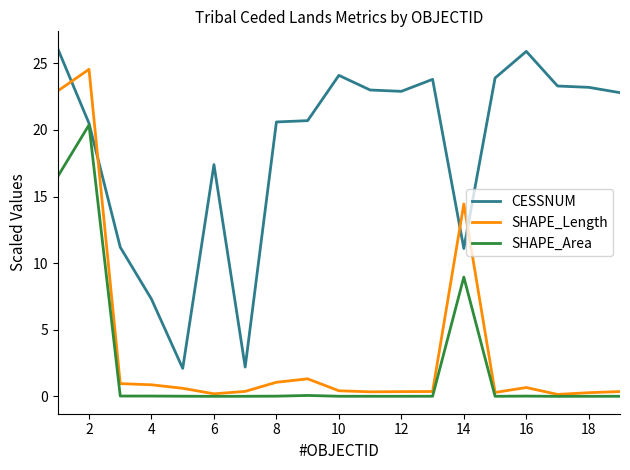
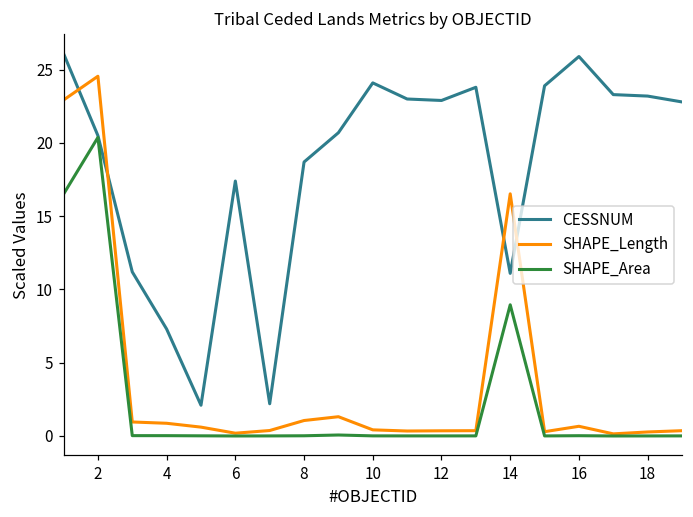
  {
    "CESSNUM": {
      "4": 7.3,
      "6": 17.4,
-     "8": 20.6,
+     "8": 18.7,
      "10": 24.1,
      "12": 22.9,
      "14": 11.1,
      "16": 25.9,
      "18": 23.2
    },
    "SHAPE_Length": {
      "2": 24.6,
      "4": 0.9,
      "8": 1.1,
      "10": 0.4,
      "12": 0.4,
-     "14": 14.4,
+     "14": 16.5,
      "16": 0.7,
      "18": 0.3
    },
    "SHAPE_Area": {
      "4": 0.0,
      "8": 0.0,
      "10": 0.0,
      "12": 0.0,
      "14": 9.0,
      "16": 0.0,
      "18": 0.0
    }
  }
